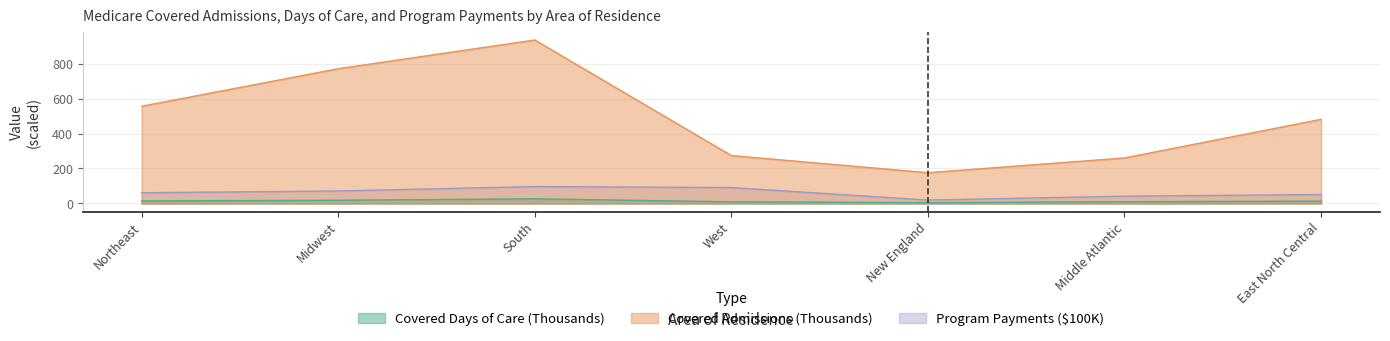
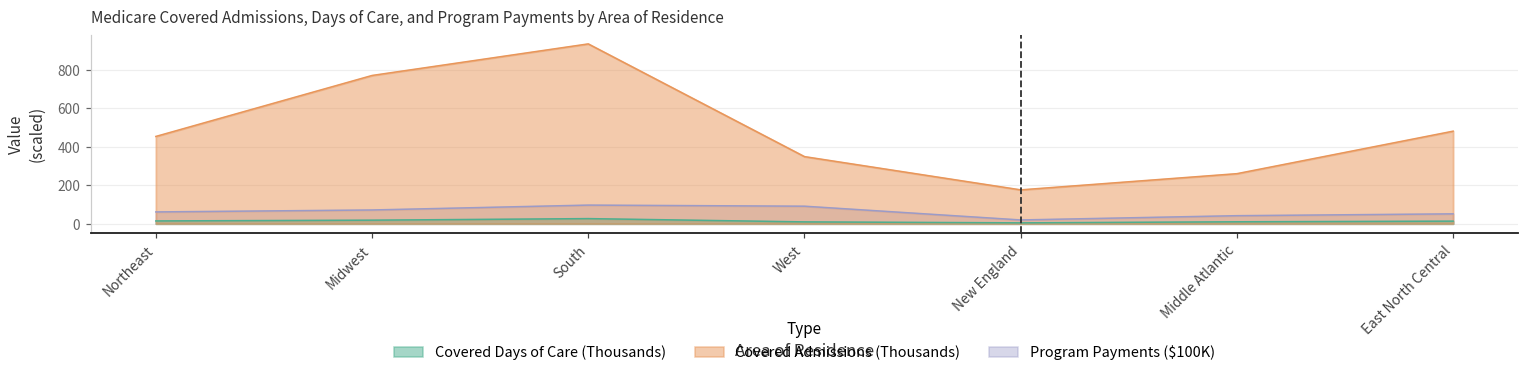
  {
    "Program Payments ($100K)": {
      "Northeast": 60,
      "Midwest": 70,
      "South": 100,
      "West": 90,
      "New England": 20,
      "Middle Atlantic": 40,
      "East North Central": 50
    },
    "Covered Days of Care (Thousands)": {
      "Northeast": 10,
      "Midwest": 20,
      "South": 30,
      "West": 10,
      "New England": 0,
      "Middle Atlantic": 10,
      "East North Central": 10
    },
    "Covered Admissions (Thousands)": {
-     "Northeast": 560,
+     "Northeast": 450,
      "Midwest": 770,
      "South": 930,
-     "West": 270,
+     "West": 350,
      "New England": 180,
      "Middle Atlantic": 260,
      "East North Central": 480
    }
  }
